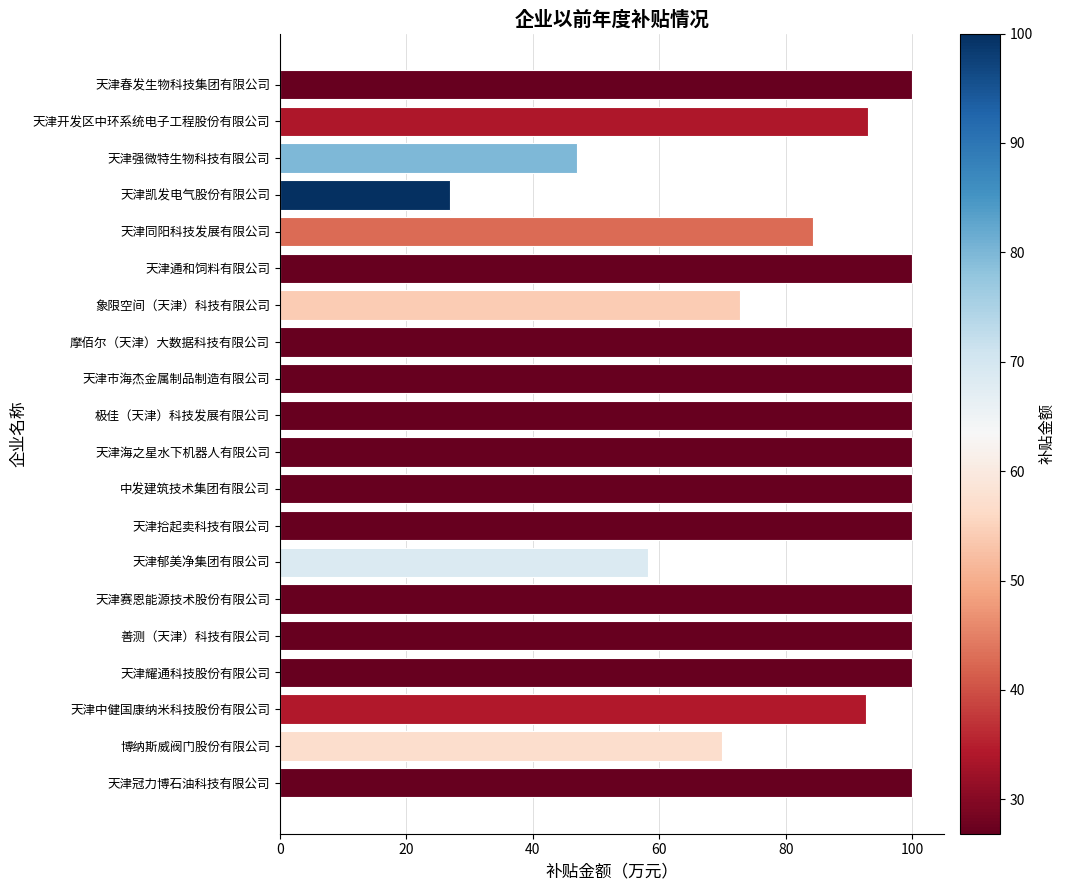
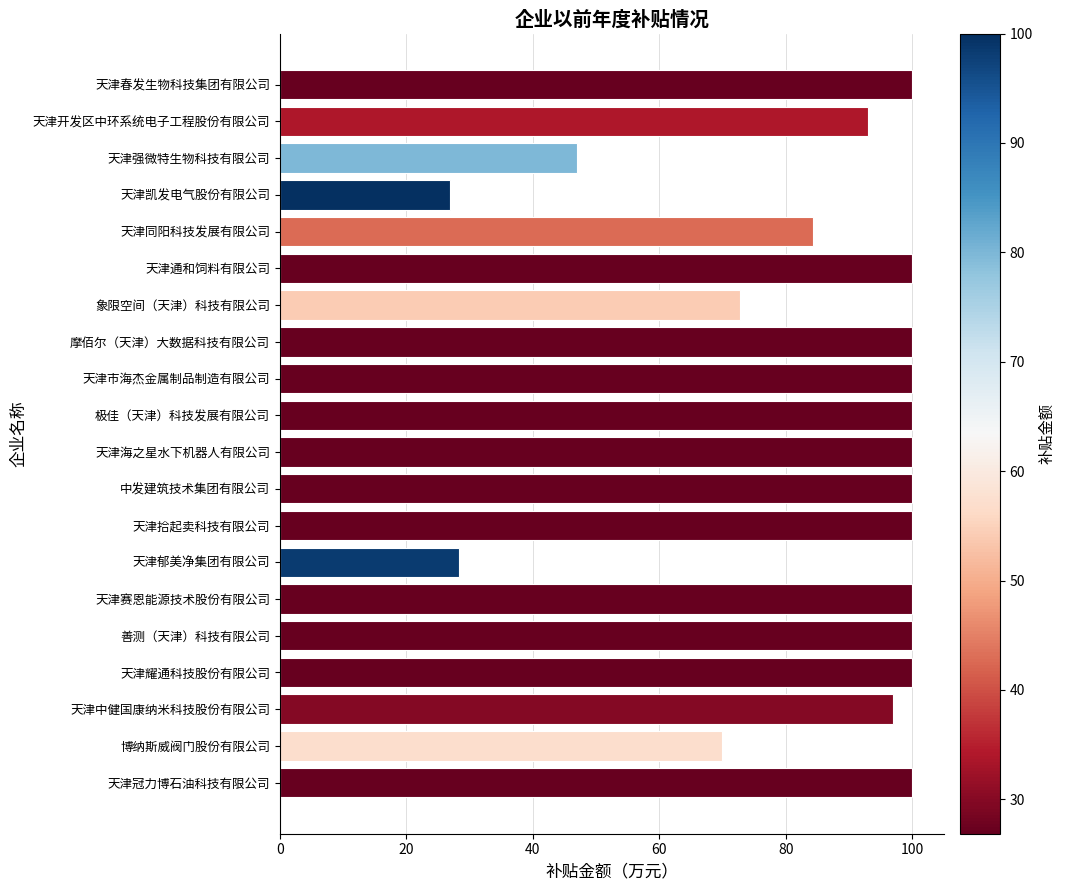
  {
    "天津春发生物科技集团有限公司": 100,
    "天津开发区中环系统电子工程股份有限公司": 93,
    "天津强微特生物科技有限公司": 47,
    "天津凯发电气股份有限公司": 27,
    "天津同阳科技发展有限公司": 84,
    "天津通和饲料有限公司": 100,
    "象限空间（天津）科技有限公司": 73,
    "摩佰尔（天津）大数据科技有限公司": 100,
    "天津市海杰金属制品制造有限公司": 100,
    "极佳（天津）科技发展有限公司": 100,
    "天津海之星水下机器人有限公司": 100,
    "中发建筑技术集团有限公司": 100,
    "天津拾起卖科技有限公司": 100,
-   "天津郁美净集团有限公司": 58,
+   "天津郁美净集团有限公司": 28,
    "天津赛恩能源技术股份有限公司": 100,
    "善测（天津）科技有限公司": 100,
    "天津耀通科技股份有限公司": 100,
-   "天津中健国康纳米科技股份有限公司": 93,
+   "天津中健国康纳米科技股份有限公司": 97,
    "博纳斯威阀门股份有限公司": 70,
    "天津冠力博石油科技有限公司": 100
  }
